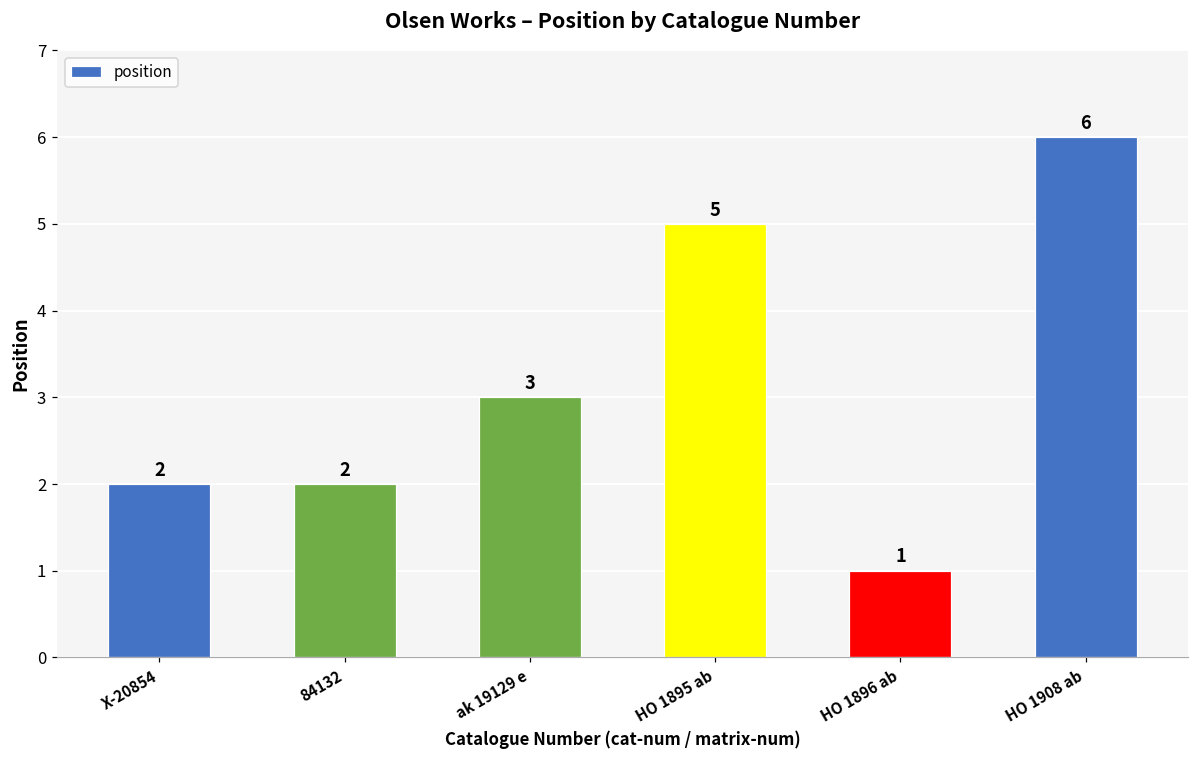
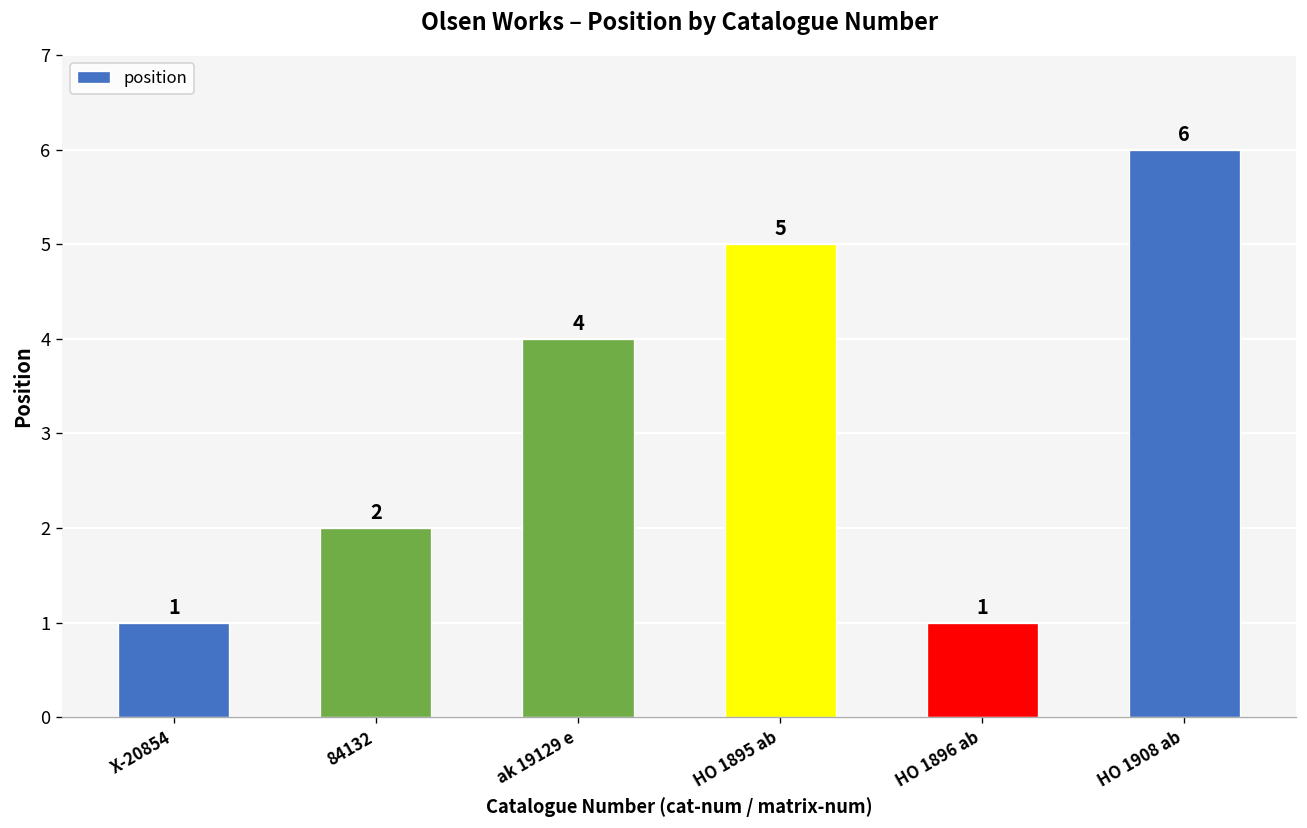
  {
-   "X-20854": 2,
+   "X-20854": 1,
    "84132": 2,
-   "ak 19129 e": 3,
+   "ak 19129 e": 4,
    "HO 1895 ab": 5,
    "HO 1896 ab": 1,
    "HO 1908 ab": 6
  }
